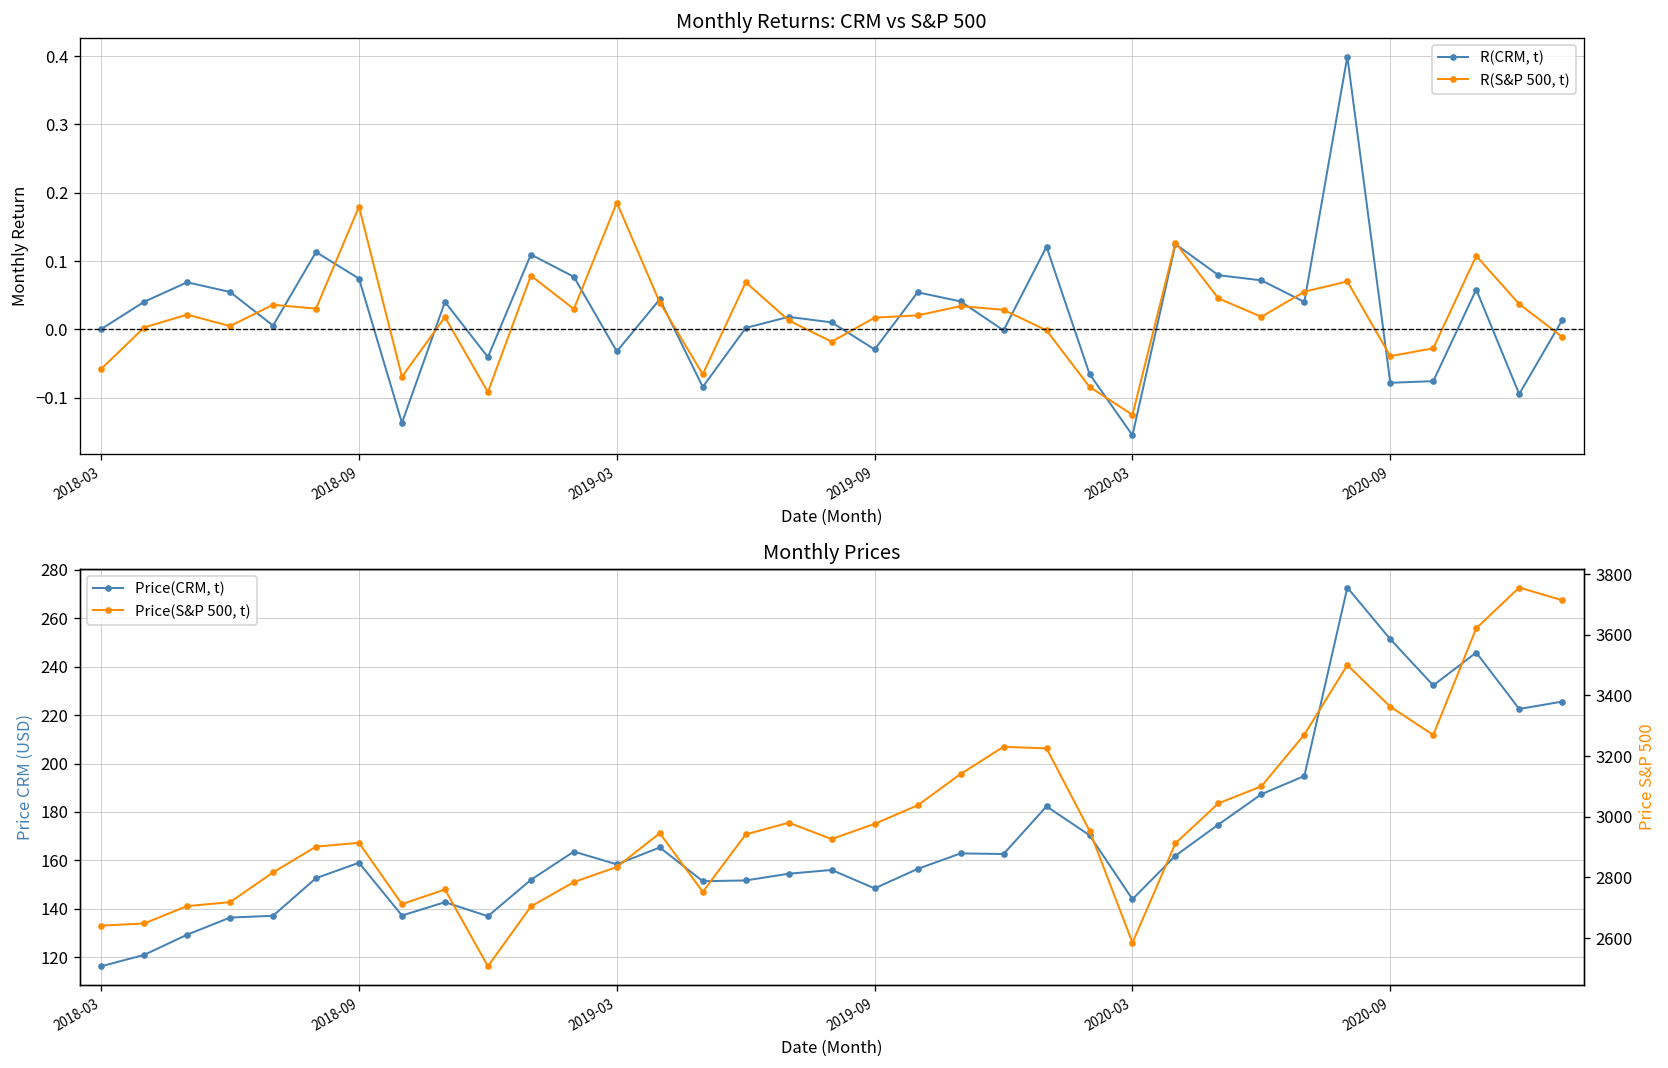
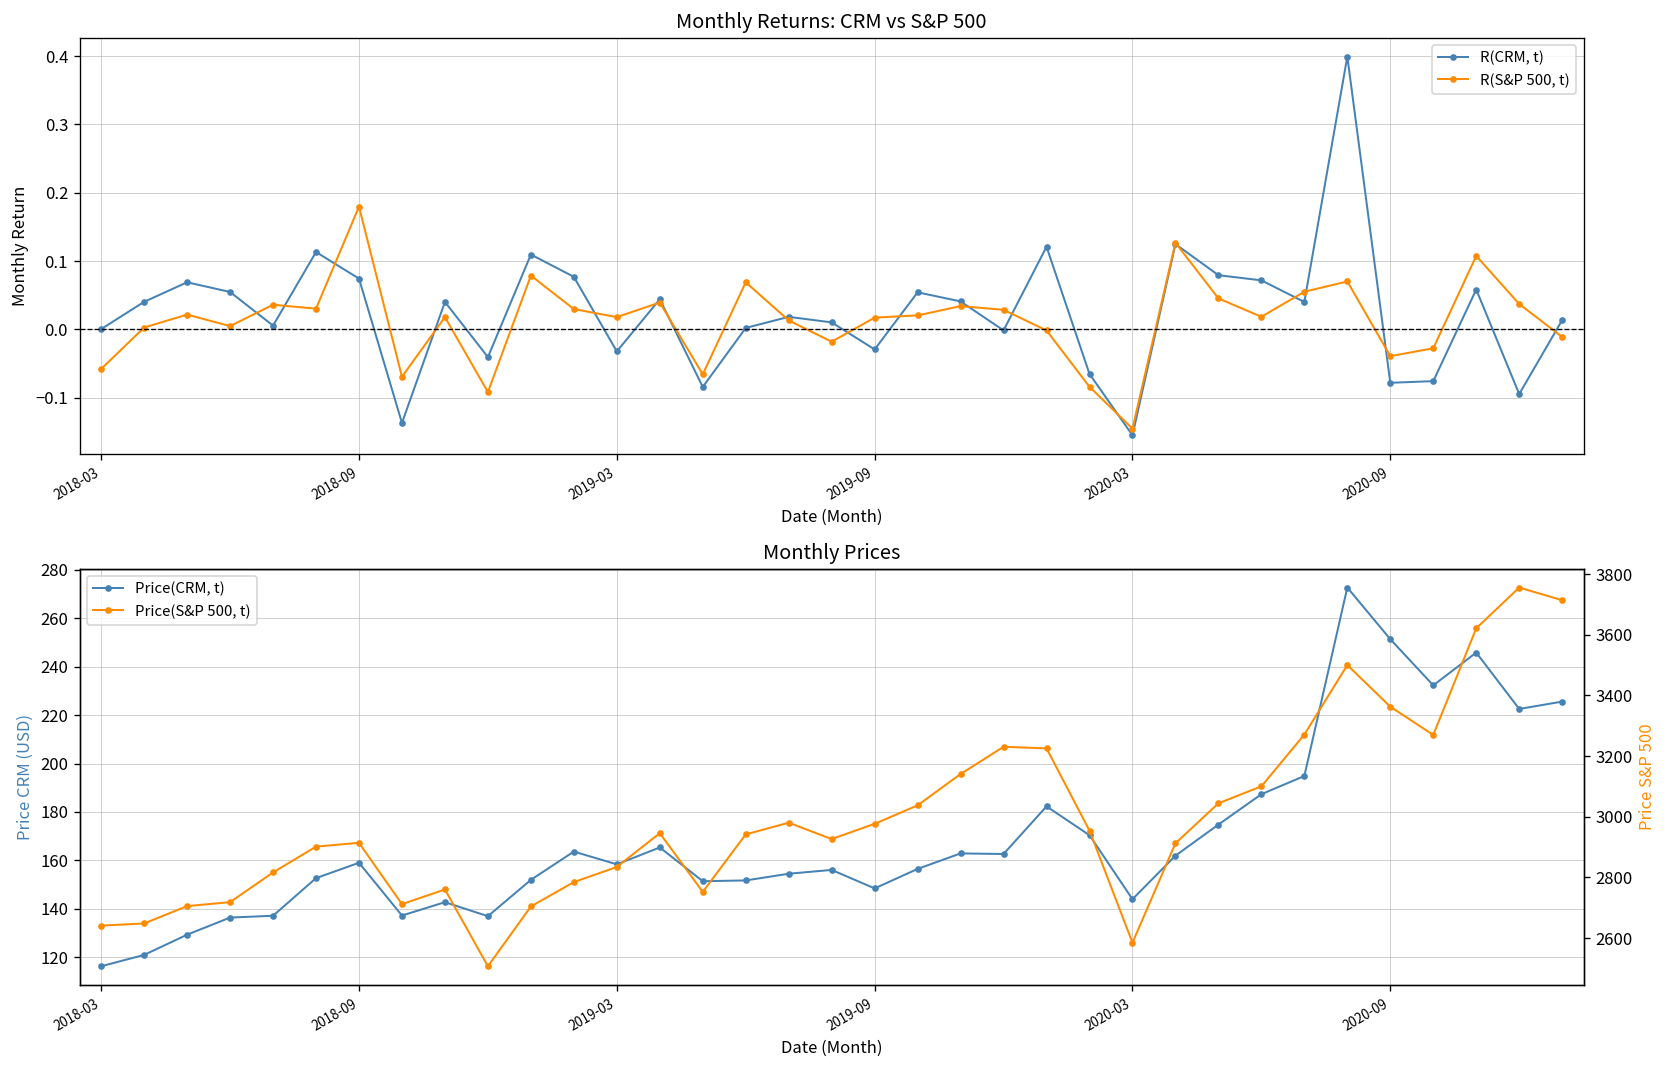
  {
    "Monthly Returns: CRM vs S&P 500": {
      "R(CRM, t)": {
        "2018-03": 0.00,
        "2018-09": 0.07,
        "2019-03": -0.03,
        "2019-09": -0.03,
        "2020-03": -0.16,
        "2020-09": -0.08
      },
      "R(S&P 500, t)": {
        "2018-03": -0.06,
        "2018-09": 0.18,
-       "2019-03": 0.19,
+       "2019-03": 0.02,
        "2019-09": 0.02,
-       "2020-03": -0.13,
+       "2020-03": -0.15,
        "2020-09": -0.04
      }
    }
  }
